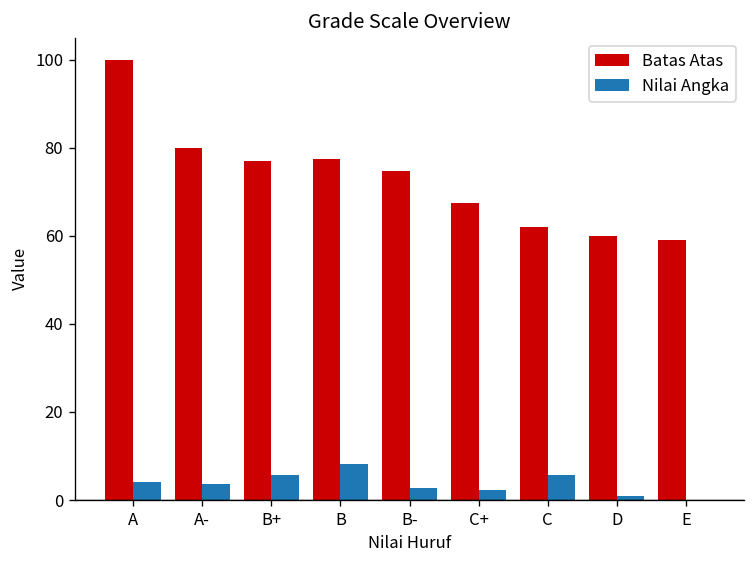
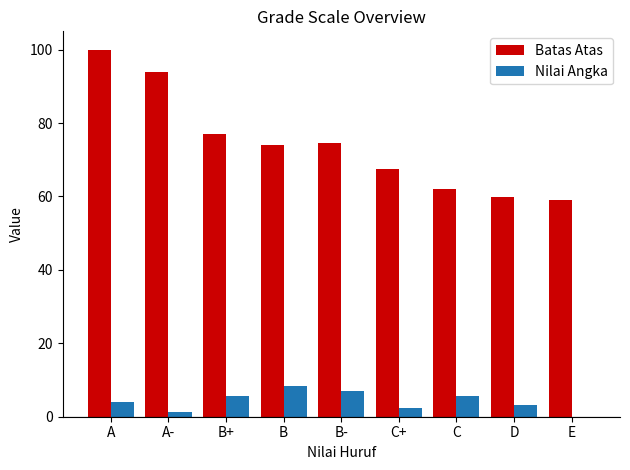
  {
    "Batas Atas": {
      "A": 100,
-     "A-": 80,
+     "A-": 94,
      "B+": 77,
-     "B": 77,
+     "B": 74,
      "B-": 75,
      "C+": 67,
      "C": 62,
      "D": 60,
      "E": 59
    },
    "Nilai Angka": {
      "A": 4,
-     "A-": 4,
+     "A-": 1,
      "B+": 6,
      "B": 8,
-     "B-": 3,
+     "B-": 7,
      "C+": 2,
      "C": 6,
-     "D": 1,
+     "D": 3,
      "E": 0
    }
  }
